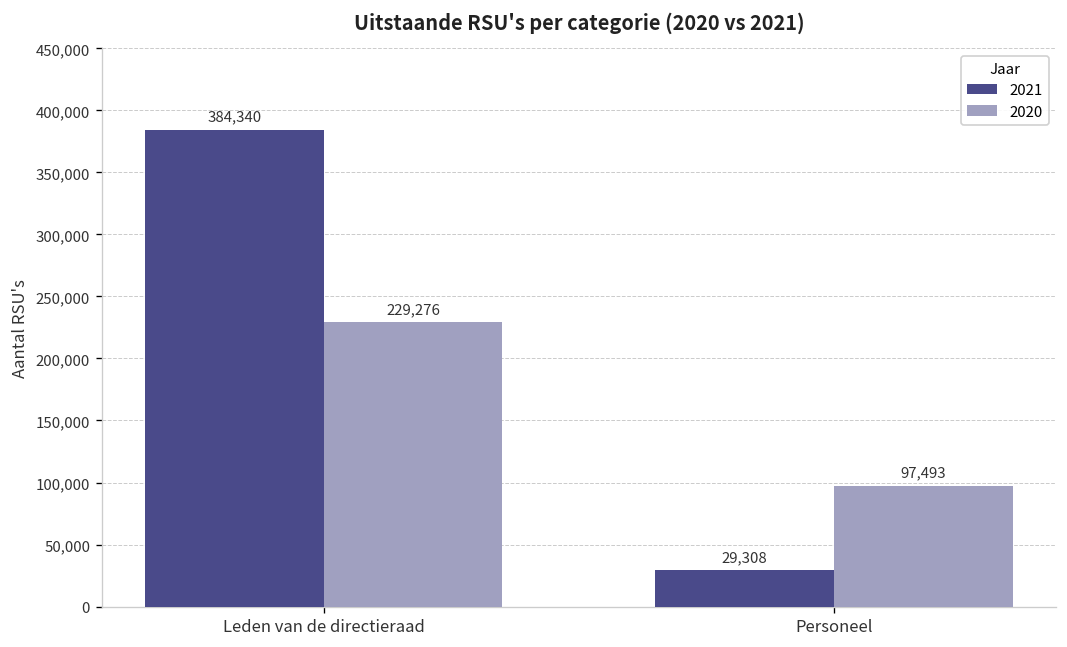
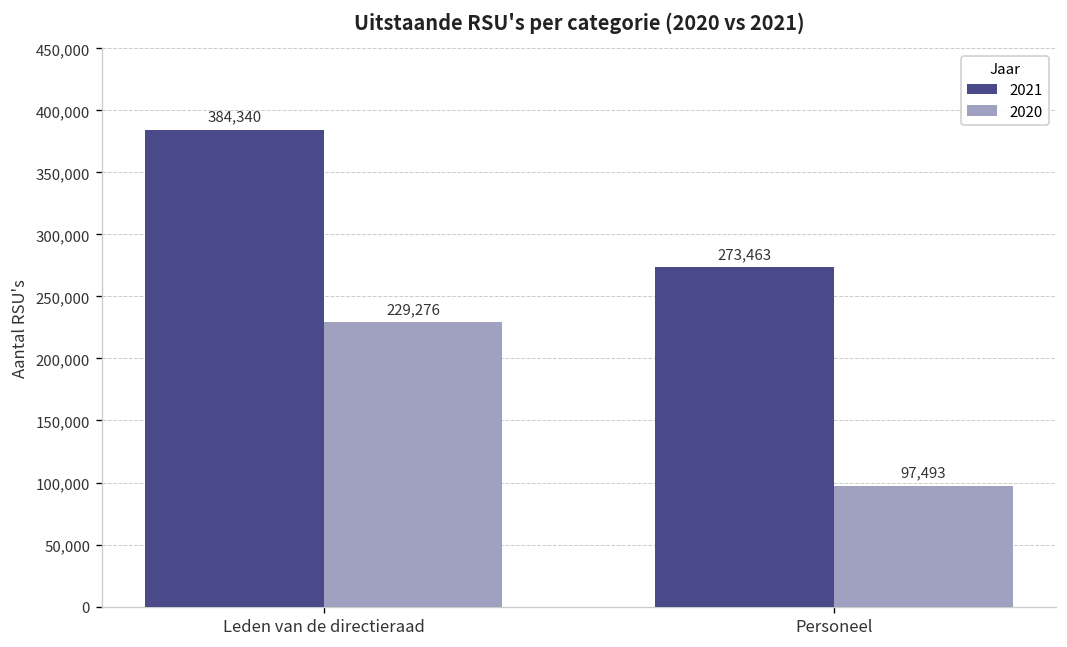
  {
    "2021": {
      "Leden van de directieraad": "384,340",
-     "Personeel": "29,308"
+     "Personeel": "273,463"
    },
    "2020": {
      "Leden van de directieraad": "229,276",
      "Personeel": "97,493"
    }
  }
